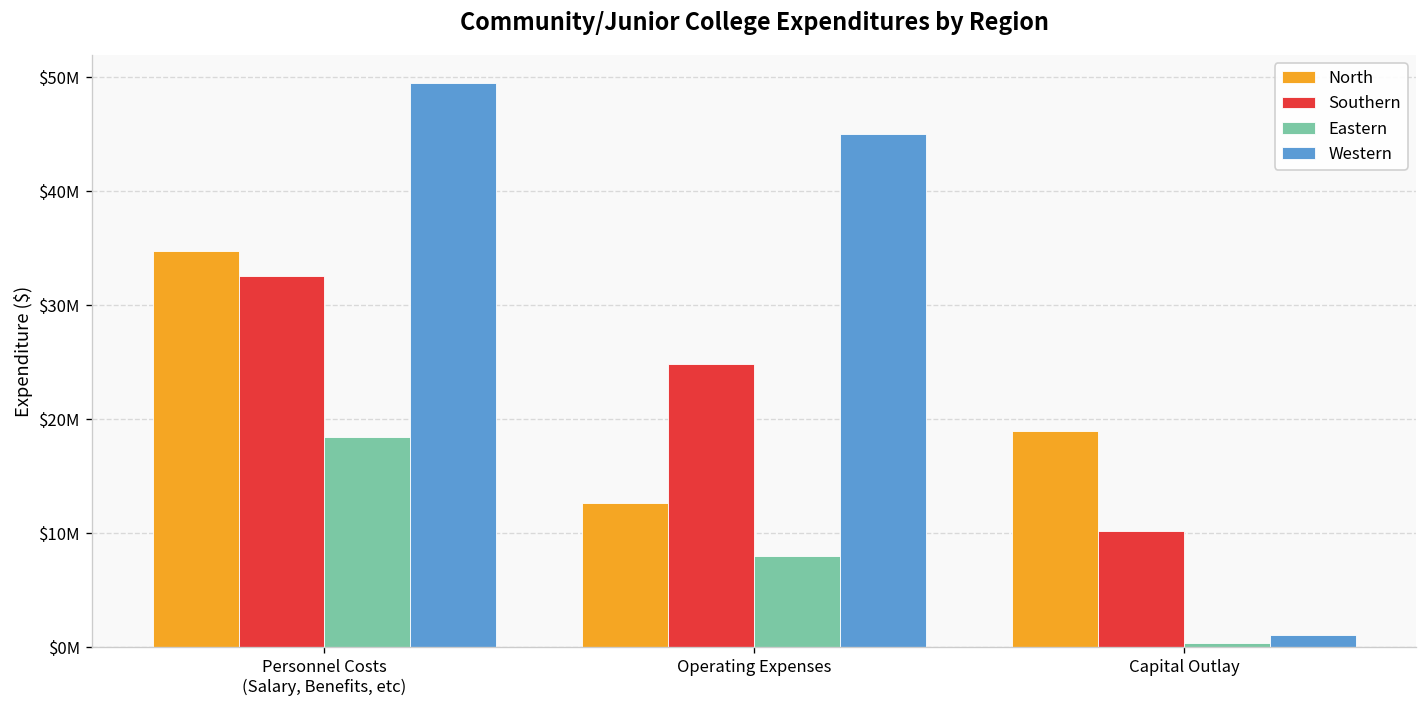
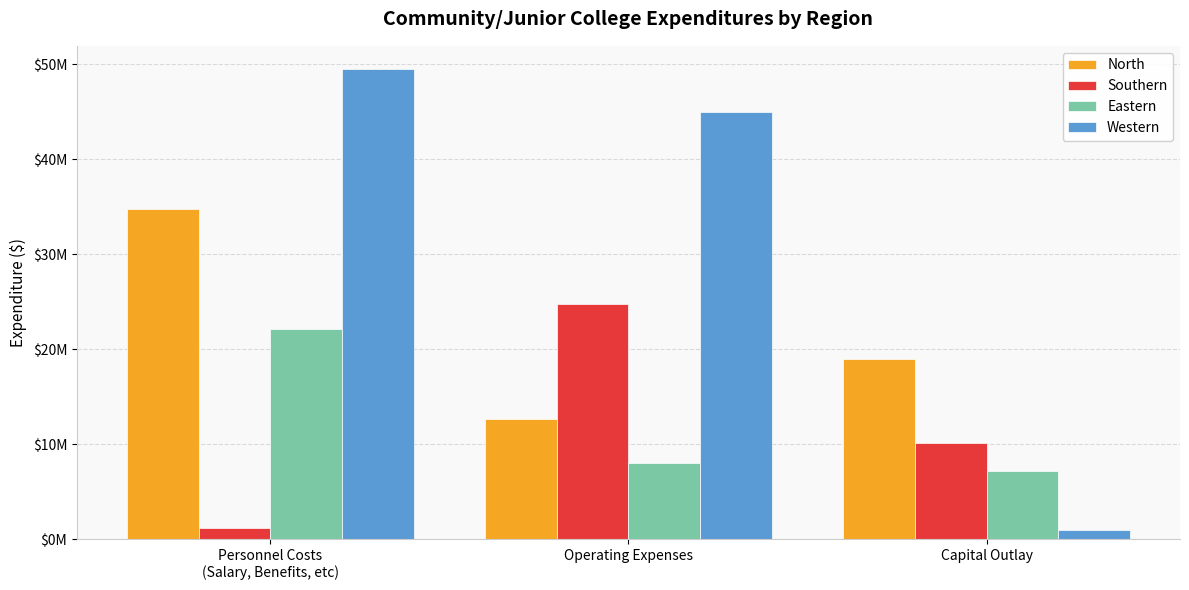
  {
    "North": {
      "Personnel Costs (Salary, Benefits, etc)": "$35000000",
      "Operating Expenses": "$13000000",
      "Capital Outlay": "$19000000"
    },
    "Southern": {
-     "Personnel Costs (Salary, Benefits, etc)": "$33000000",
+     "Personnel Costs (Salary, Benefits, etc)": "$1000000",
      "Operating Expenses": "$25000000",
      "Capital Outlay": "$10000000"
    },
    "Eastern": {
-     "Personnel Costs (Salary, Benefits, etc)": "$18000000",
+     "Personnel Costs (Salary, Benefits, etc)": "$22000000",
      "Operating Expenses": "$8000000",
-     "Capital Outlay": "$0"
+     "Capital Outlay": "$7000000"
    },
    "Western": {
      "Personnel Costs (Salary, Benefits, etc)": "$49000000",
      "Operating Expenses": "$45000000",
      "Capital Outlay": "$1000000"
    }
  }
